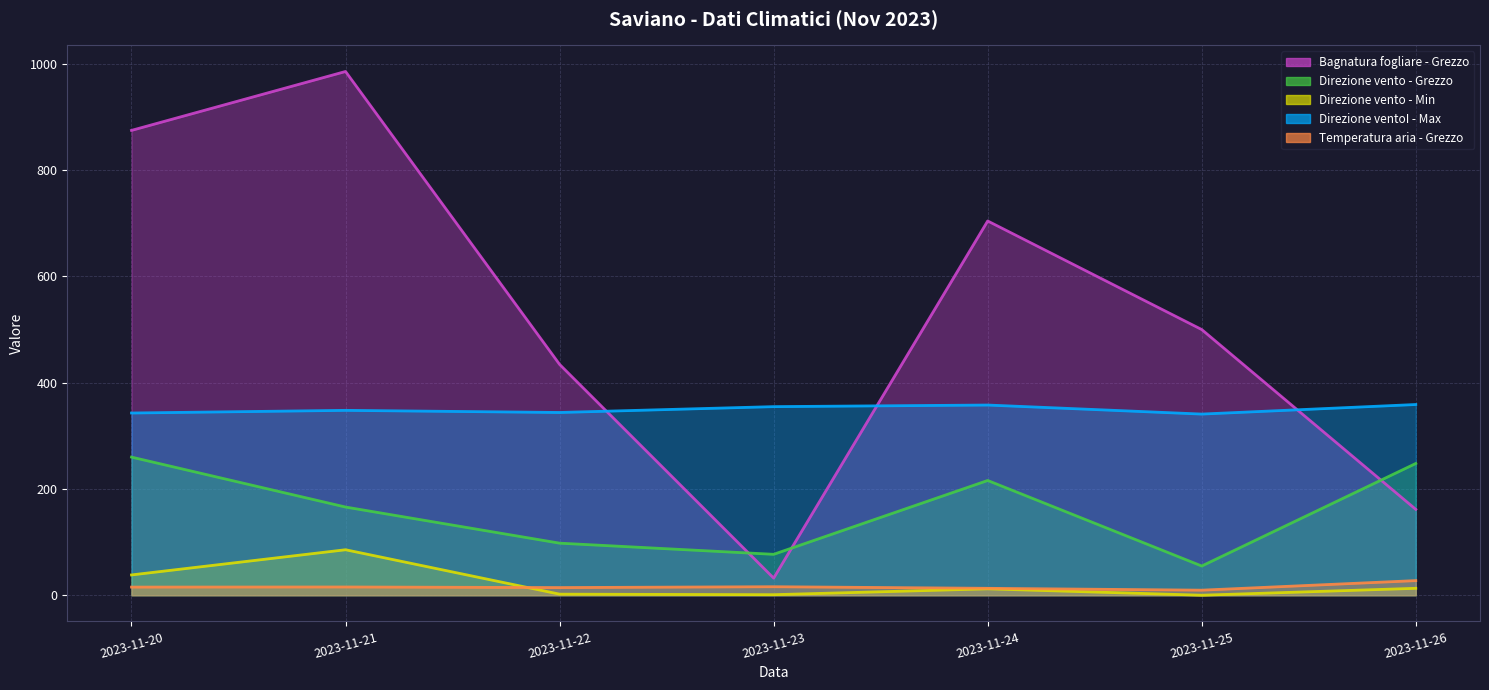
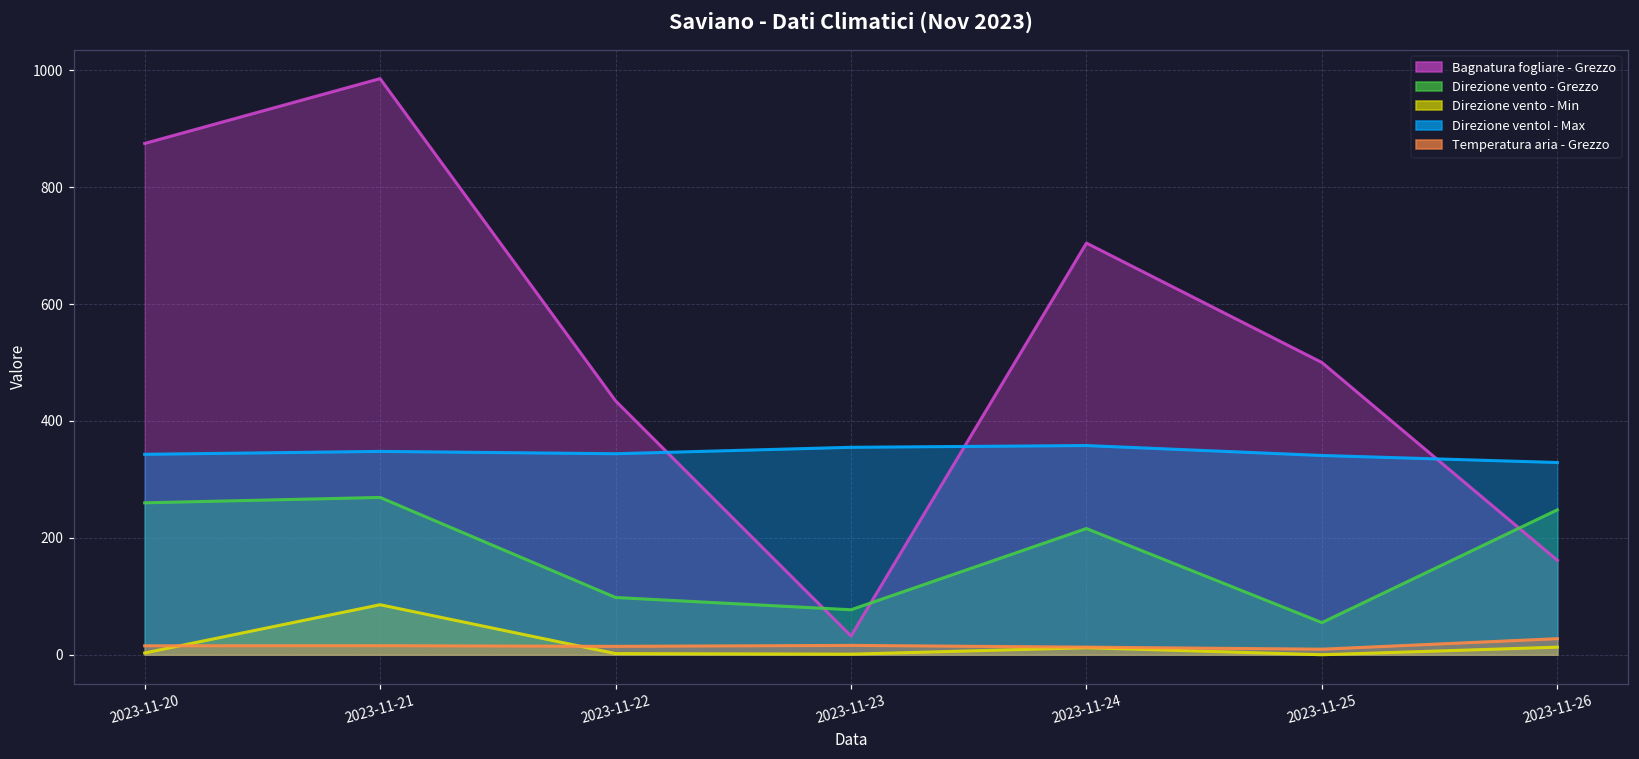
  {
    "Bagnatura fogliare - Grezzo": {
      "2023-11-20": 880,
      "2023-11-21": 990,
      "2023-11-22": 430,
      "2023-11-23": 30,
      "2023-11-24": 700,
      "2023-11-25": 500,
      "2023-11-26": 160
    },
    "Direzione vento - Grezzo": {
      "2023-11-20": 260,
-     "2023-11-21": 170,
+     "2023-11-21": 270,
      "2023-11-22": 100,
      "2023-11-23": 80,
      "2023-11-24": 220,
      "2023-11-25": 60,
      "2023-11-26": 250
    },
    "Direzione vento - Min": {
-     "2023-11-20": 40,
+     "2023-11-20": 0,
      "2023-11-21": 90,
      "2023-11-22": 0,
      "2023-11-23": 0,
      "2023-11-25": 0,
      "2023-11-26": 10
    },
    "Direzione ventoI - Max": {
      "2023-11-20": 340,
      "2023-11-21": 350,
      "2023-11-22": 340,
      "2023-11-23": 360,
      "2023-11-24": 360,
      "2023-11-25": 340,
-     "2023-11-26": 360
+     "2023-11-26": 330
    },
    "Temperatura aria - Grezzo": {
      "2023-11-20": 20,
      "2023-11-21": 20,
      "2023-11-22": 10,
      "2023-11-23": 20,
      "2023-11-25": 10,
      "2023-11-26": 30
    }
  }
